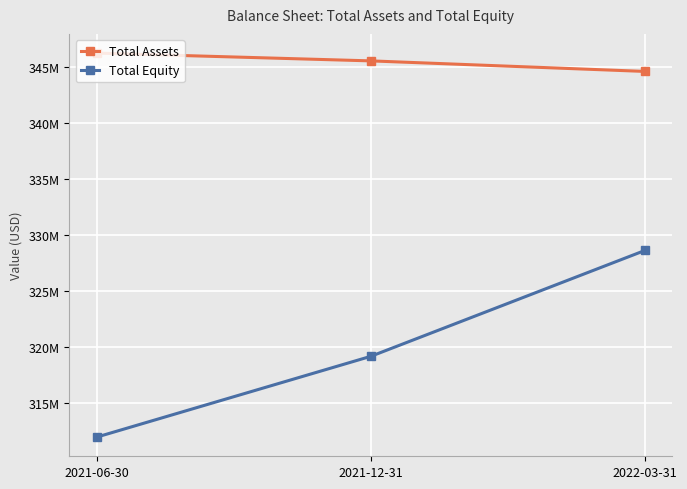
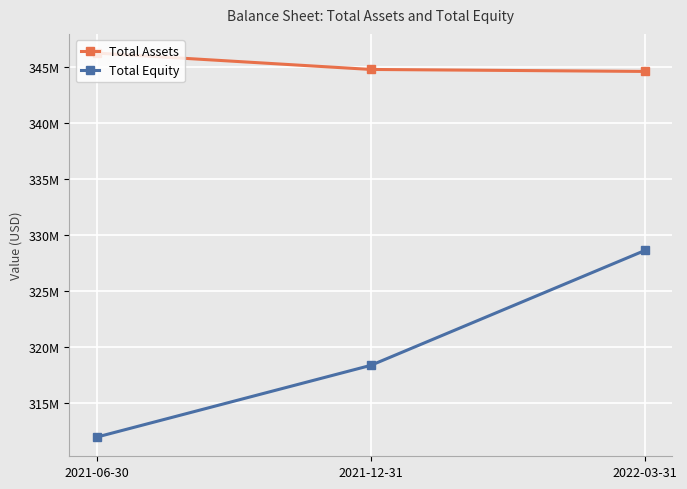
  {
    "Total Assets": {
-     "2021-12-31": 345600000,
+     "2021-12-31": 344800000,
      "2022-03-31": 344600000
    },
    "Total Equity": {
      "2021-06-30": 312000000,
-     "2021-12-31": 319200000,
+     "2021-12-31": 318400000,
      "2022-03-31": 328600000
    }
  }
